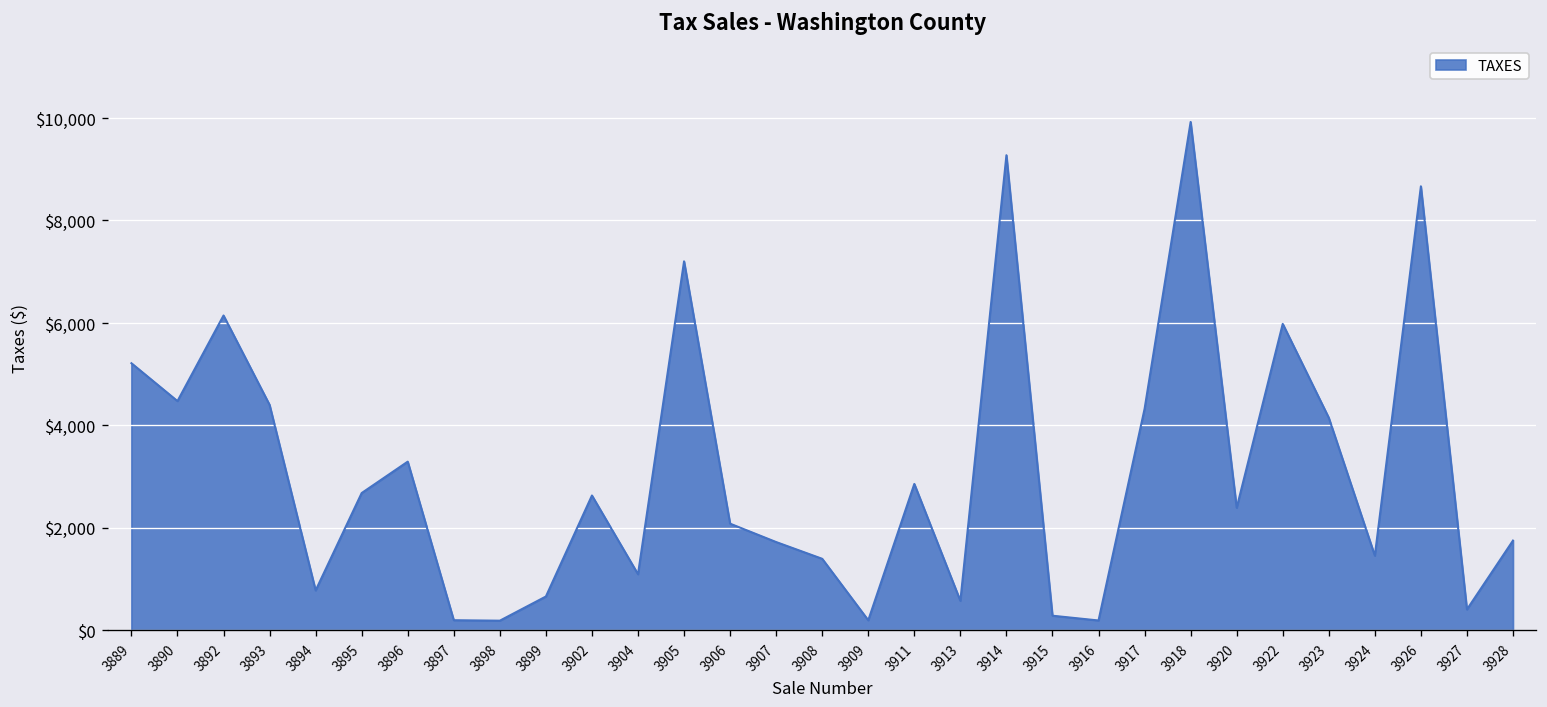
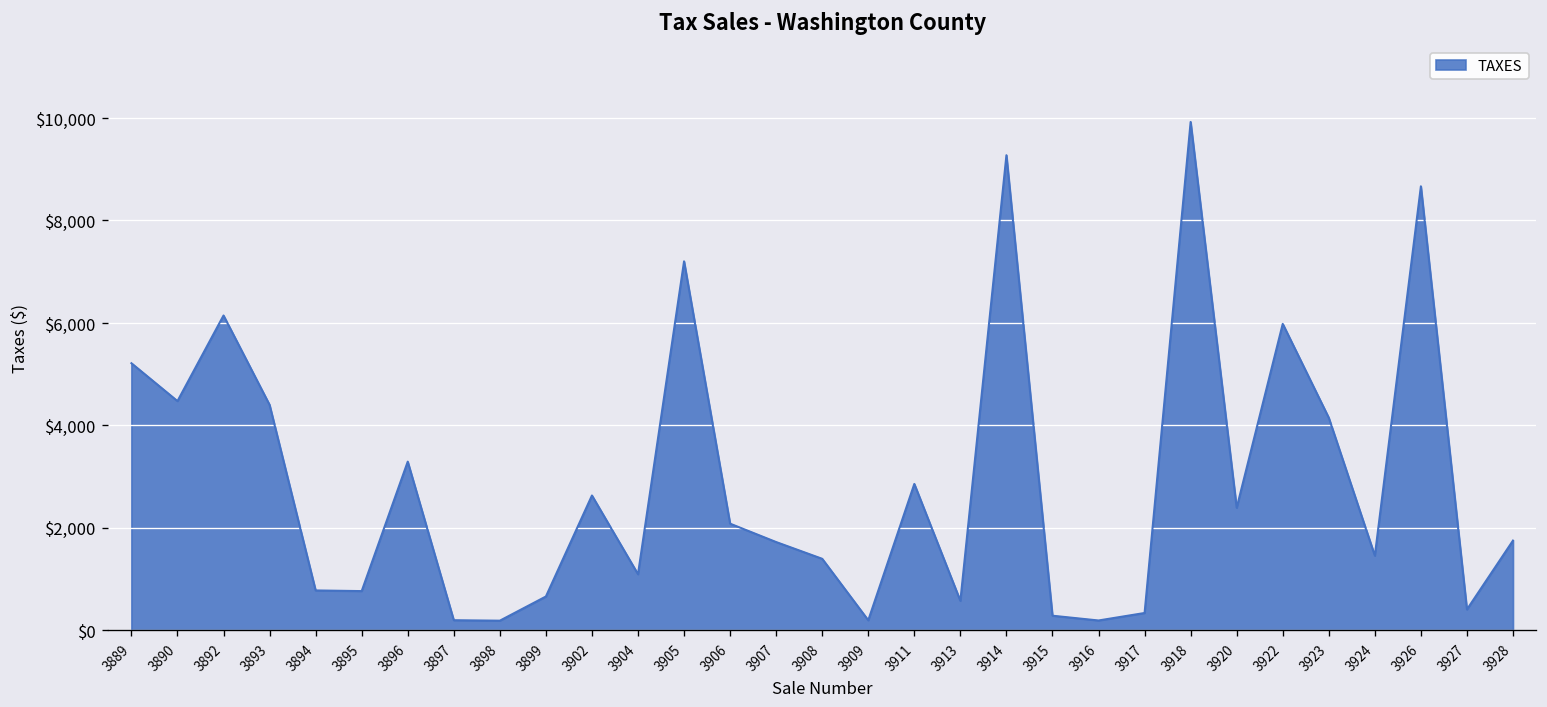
  {
    "3889": "$5,200",
    "3890": "$4,500",
    "3892": "$6,100",
    "3893": "$4,400",
    "3894": "$800",
-   "3895": "$2,700",
+   "3895": "$800",
    "3896": "$3,300",
    "3897": "$200",
    "3898": "$200",
    "3899": "$700",
    "3902": "$2,600",
    "3904": "$1,100",
    "3905": "$7,200",
    "3906": "$2,100",
    "3907": "$1,700",
    "3908": "$1,400",
    "3909": "$200",
    "3911": "$2,900",
    "3913": "$600",
    "3914": "$9,300",
    "3915": "$300",
    "3916": "$200",
-   "3917": "$4,300",
+   "3917": "$300",
    "3918": "$9,900",
    "3920": "$2,400",
    "3922": "$6,000",
    "3923": "$4,100",
    "3924": "$1,500",
    "3926": "$8,700",
    "3927": "$400",
    "3928": "$1,800"
  }
